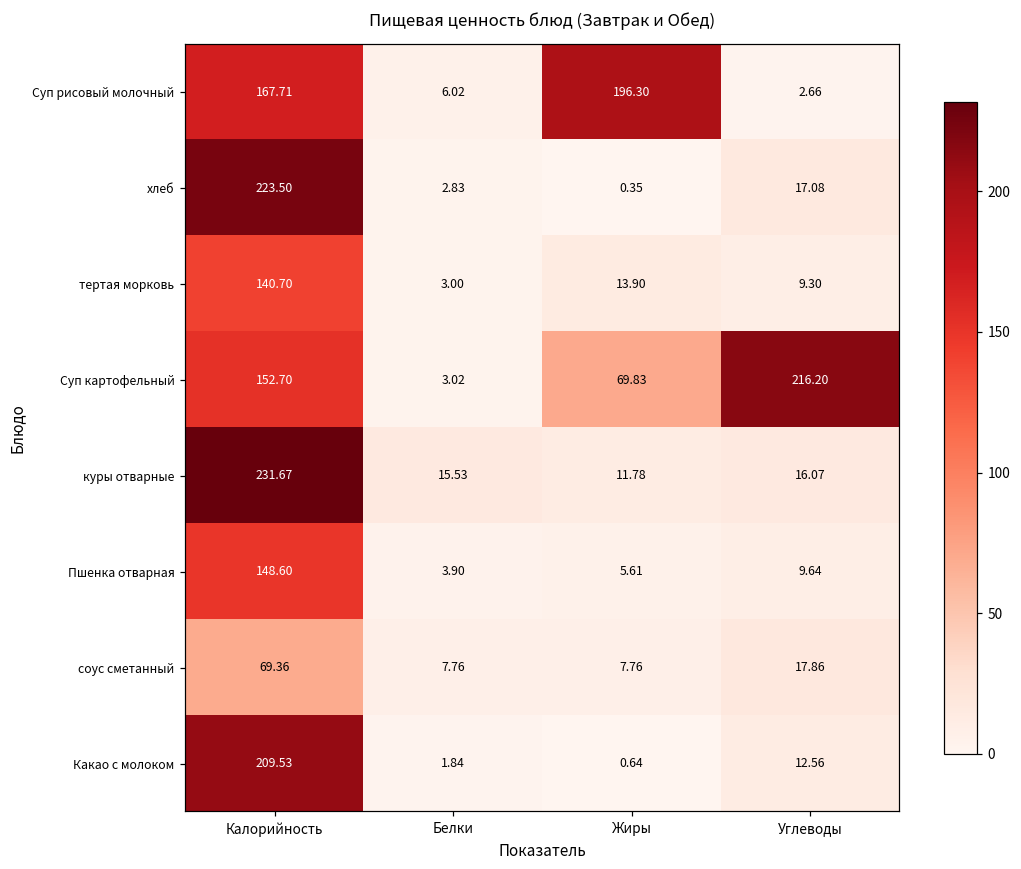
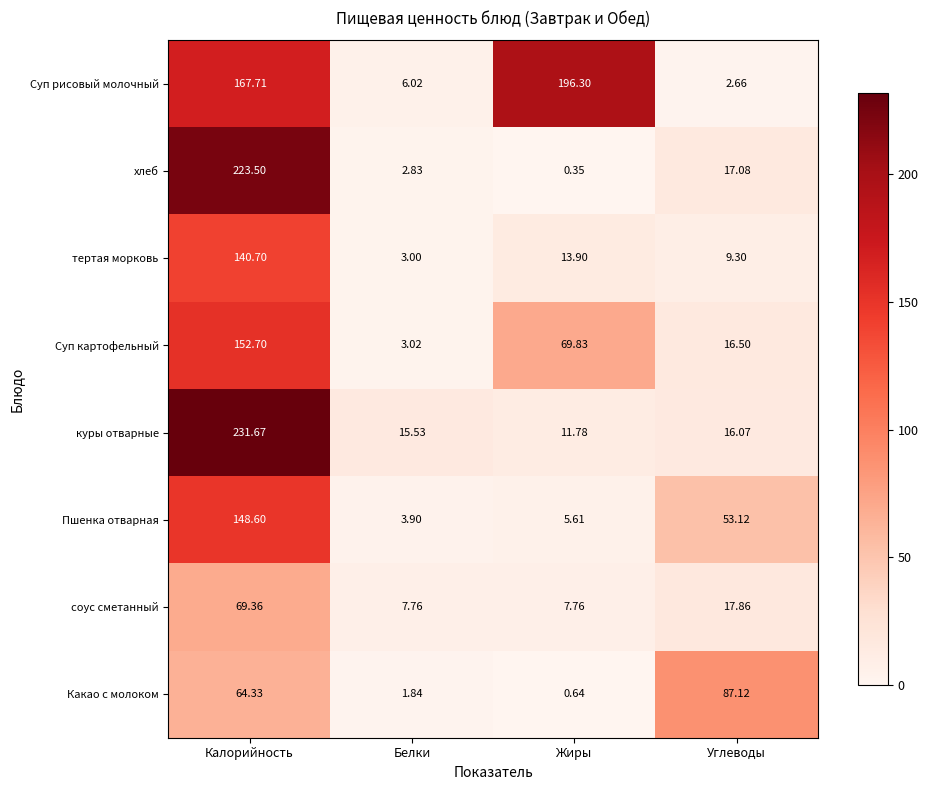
  {
    "Суп рисовый молочный": {
      "Калорийность": 167.71,
      "Белки": 6.02,
      "Жиры": 196.30,
      "Углеводы": 2.66
    },
    "хлеб": {
      "Калорийность": 223.50,
      "Белки": 2.83,
      "Жиры": 0.35,
      "Углеводы": 17.08
    },
    "тертая морковь": {
      "Калорийность": 140.70,
      "Белки": 3.00,
      "Жиры": 13.90,
      "Углеводы": 9.30
    },
    "Суп картофельный": {
      "Калорийность": 152.70,
      "Белки": 3.02,
      "Жиры": 69.83,
-     "Углеводы": 216.20
+     "Углеводы": 16.50
    },
    "куры отварные": {
      "Калорийность": 231.67,
      "Белки": 15.53,
      "Жиры": 11.78,
      "Углеводы": 16.07
    },
    "Пшенка отварная": {
      "Калорийность": 148.60,
      "Белки": 3.90,
      "Жиры": 5.61,
-     "Углеводы": 9.64
+     "Углеводы": 53.12
    },
    "соус сметанный": {
      "Калорийность": 69.36,
      "Белки": 7.76,
      "Жиры": 7.76,
      "Углеводы": 17.86
    },
    "Какао с молоком": {
-     "Калорийность": 209.53,
+     "Калорийность": 64.33,
      "Белки": 1.84,
      "Жиры": 0.64,
-     "Углеводы": 12.56
+     "Углеводы": 87.12
    }
  }
